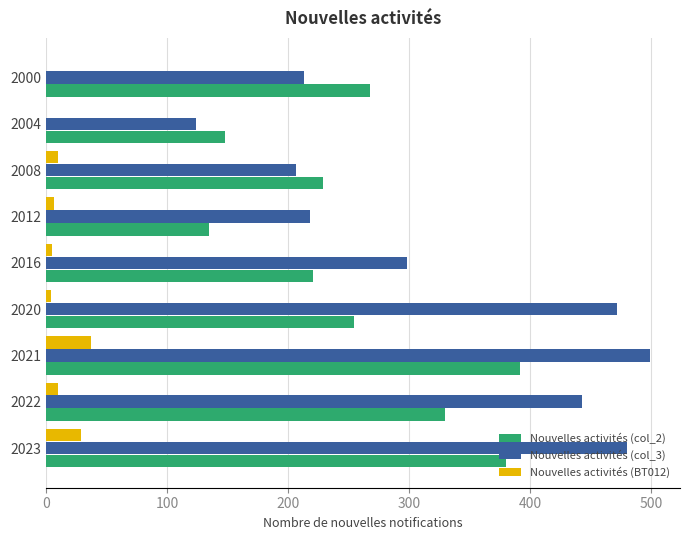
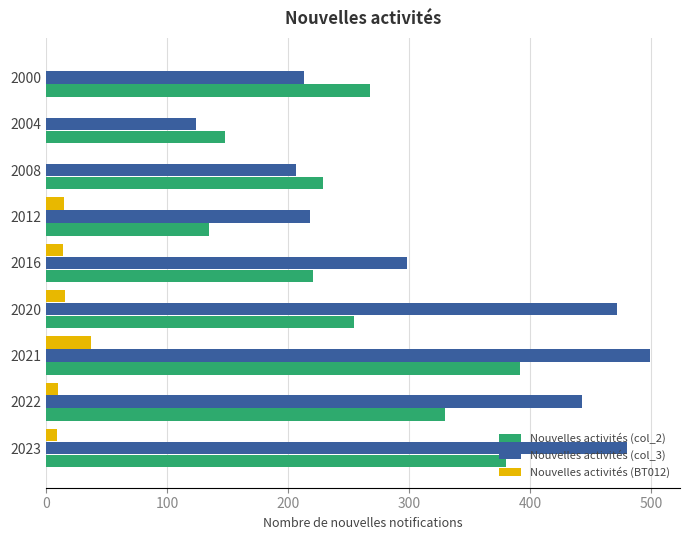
  {
    "Nouvelles activités (col_2)": {
      "2000": 268,
      "2004": 148,
      "2008": 229,
      "2012": 135,
      "2016": 221,
      "2020": 255,
      "2021": 392,
      "2022": 330,
      "2023": 380
    },
    "Nouvelles activités (col_3)": {
      "2000": 213,
      "2004": 124,
      "2008": 207,
      "2012": 218,
      "2016": 298,
      "2020": 472,
      "2021": 499,
      "2022": 443,
      "2023": 480
    },
    "Nouvelles activités (BT012)": {
      "2000": 0,
      "2004": 0,
-     "2008": 10,
-     "2012": 7,
-     "2016": 5,
-     "2020": 4,
+     "2008": 0,
+     "2012": 15,
+     "2016": 14,
+     "2020": 16,
      "2021": 37,
      "2022": 10,
-     "2023": 29
+     "2023": 9
    }
  }
